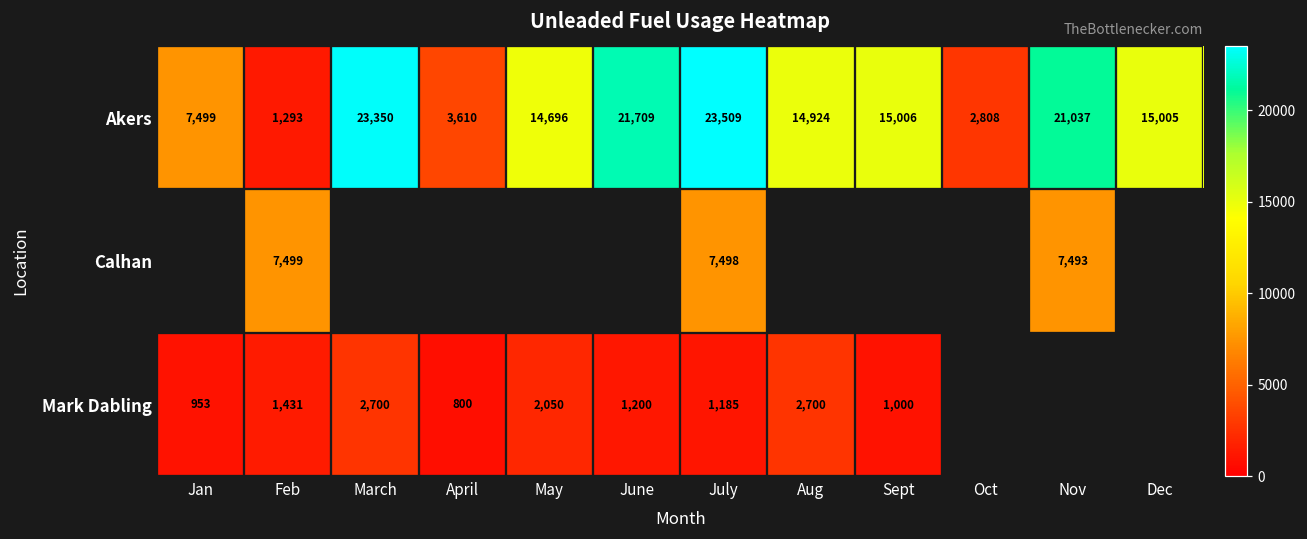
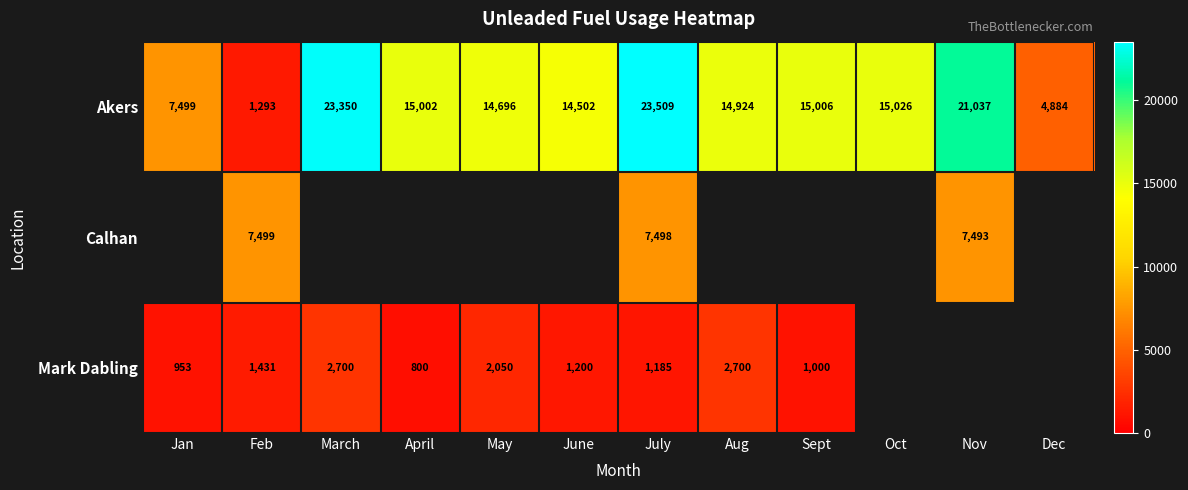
  {
    "Akers": {
      "Jan": "7,499",
      "Feb": "1,293",
      "March": "23,350",
-     "April": "3,610",
+     "April": "15,002",
      "May": "14,696",
-     "June": "21,709",
+     "June": "14,502",
      "July": "23,509",
      "Aug": "14,924",
      "Sept": "15,006",
-     "Oct": "2,808",
+     "Oct": "15,026",
      "Nov": "21,037",
-     "Dec": "15,005"
+     "Dec": "4,884"
    },
    "Calhan": {
      "Feb": "7,499",
      "July": "7,498",
      "Nov": "7,493"
    },
    "Mark Dabling": {
      "Jan": "953",
      "Feb": "1,431",
      "March": "2,700",
      "April": "800",
      "May": "2,050",
      "June": "1,200",
      "July": "1,185",
      "Aug": "2,700",
      "Sept": "1,000"
    }
  }
